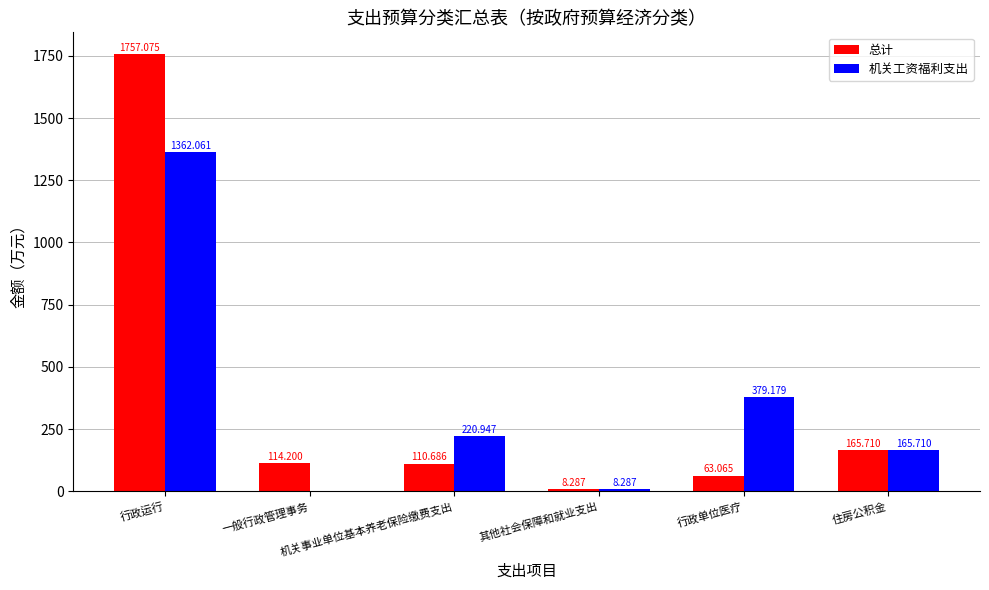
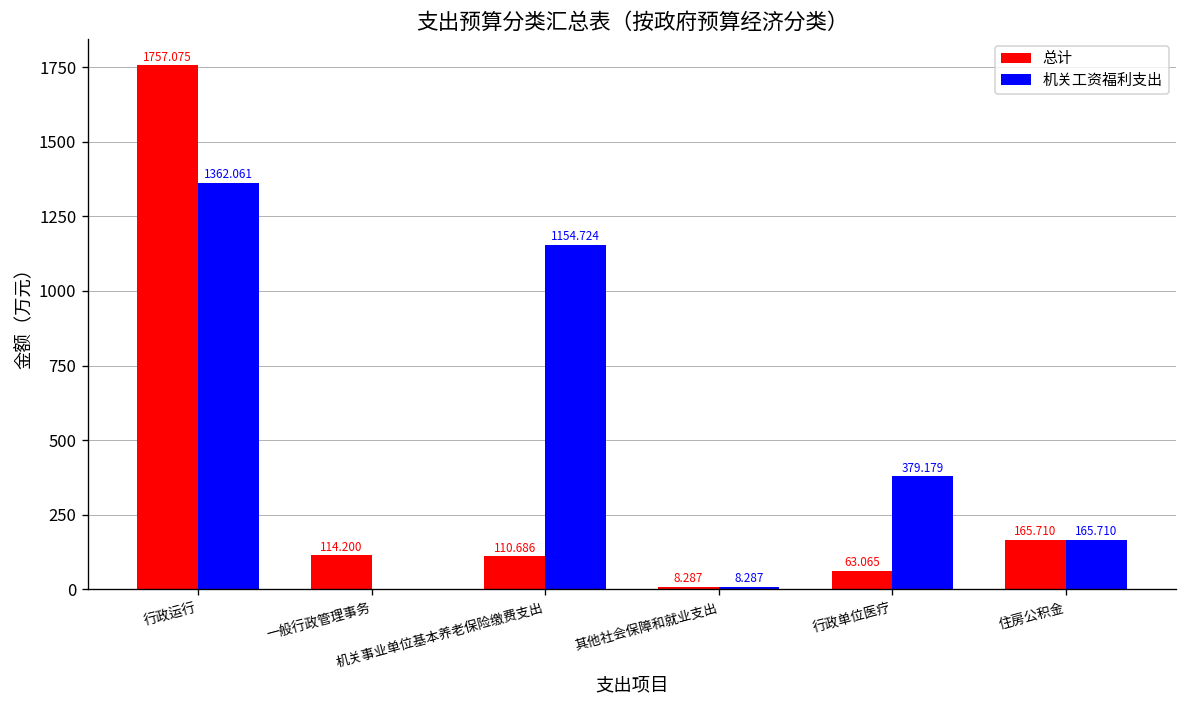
  {
    "总计": {
      "行政运行": 1757.075,
      "一般行政管理事务": 114.200,
      "机关事业单位基本养老保险缴费支出": 110.686,
      "其他社会保障和就业支出": 8.287,
      "行政单位医疗": 63.065,
      "住房公积金": 165.710
    },
    "机关工资福利支出": {
      "行政运行": 1362.061,
-     "机关事业单位基本养老保险缴费支出": 220.947,
+     "机关事业单位基本养老保险缴费支出": 1154.724,
      "其他社会保障和就业支出": 8.287,
      "行政单位医疗": 379.179,
      "住房公积金": 165.710
    }
  }
